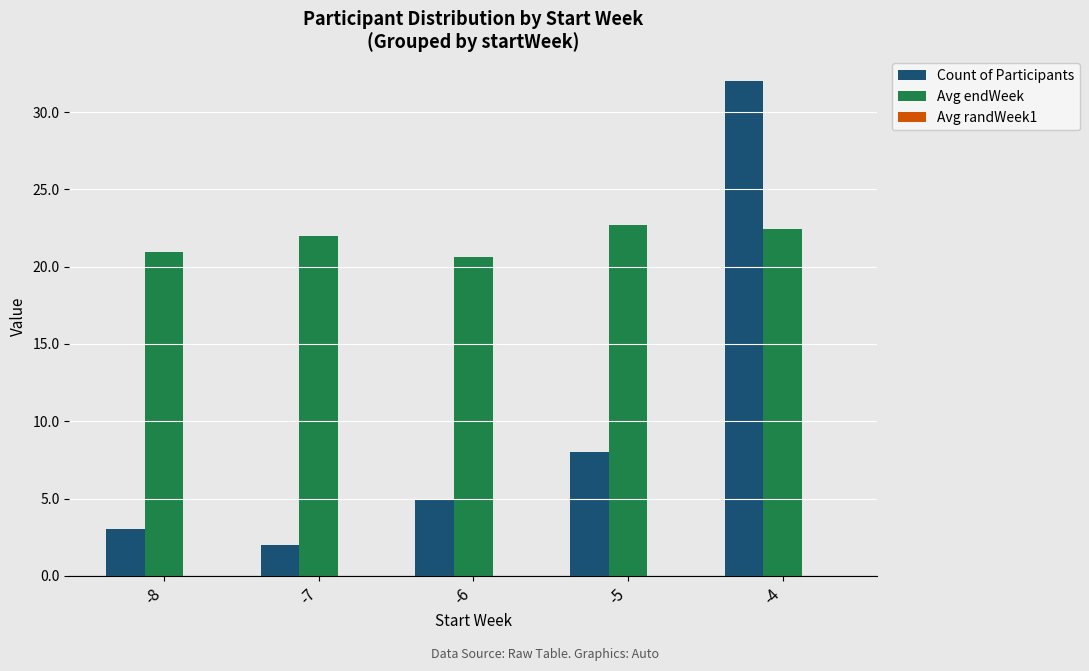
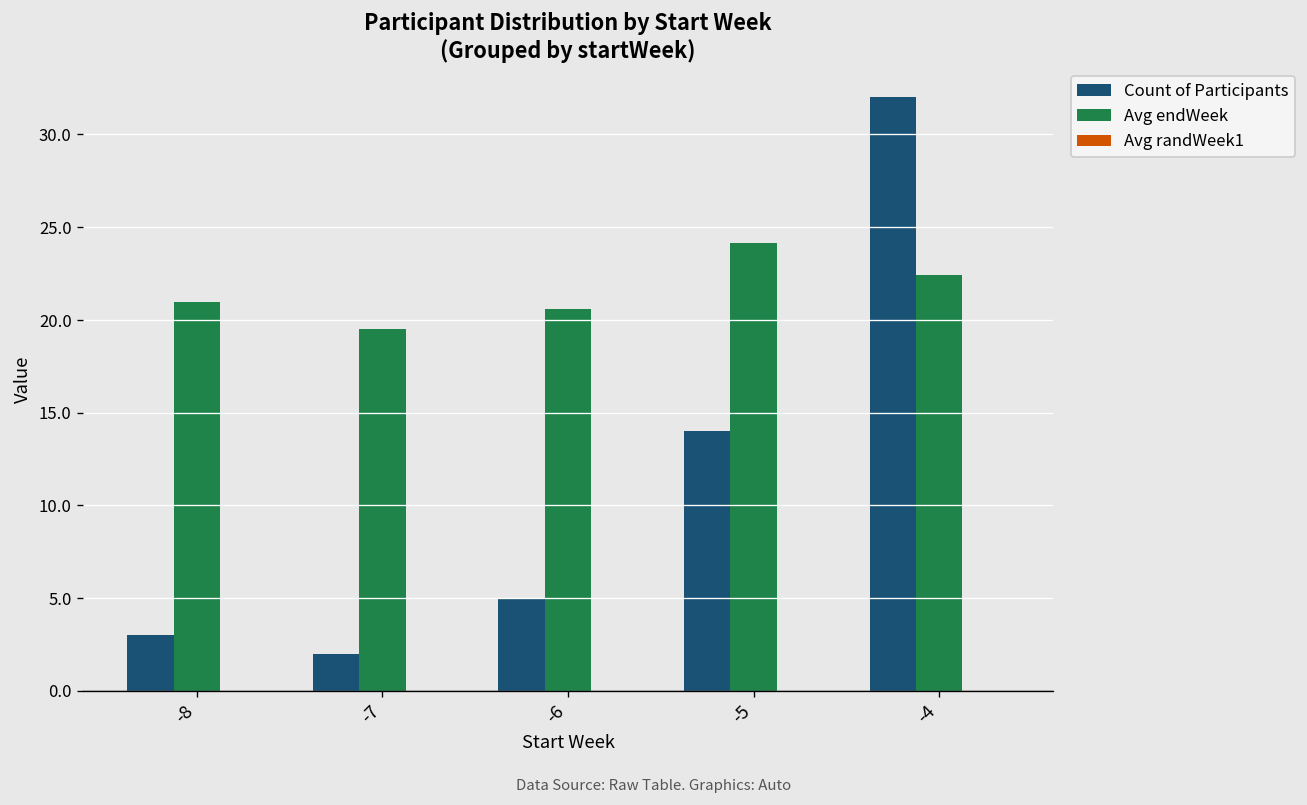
  {
    "Count of Participants": {
      "-8": 3,
      "-7": 2,
      "-6": 5,
-     "-5": 8,
+     "-5": 14,
      "-4": 32
    },
    "Avg endWeek": {
      "-8": 21.0,
-     "-7": 22.0,
+     "-7": 19.5,
      "-6": 20.6,
-     "-5": 22.7,
+     "-5": 24.1,
      "-4": 22.4
    },
    "Avg randWeek1": {
      "-8": 0.0,
      "-7": 0.0,
      "-6": 0.0,
      "-5": 0.0,
      "-4": 0.0
    }
  }
